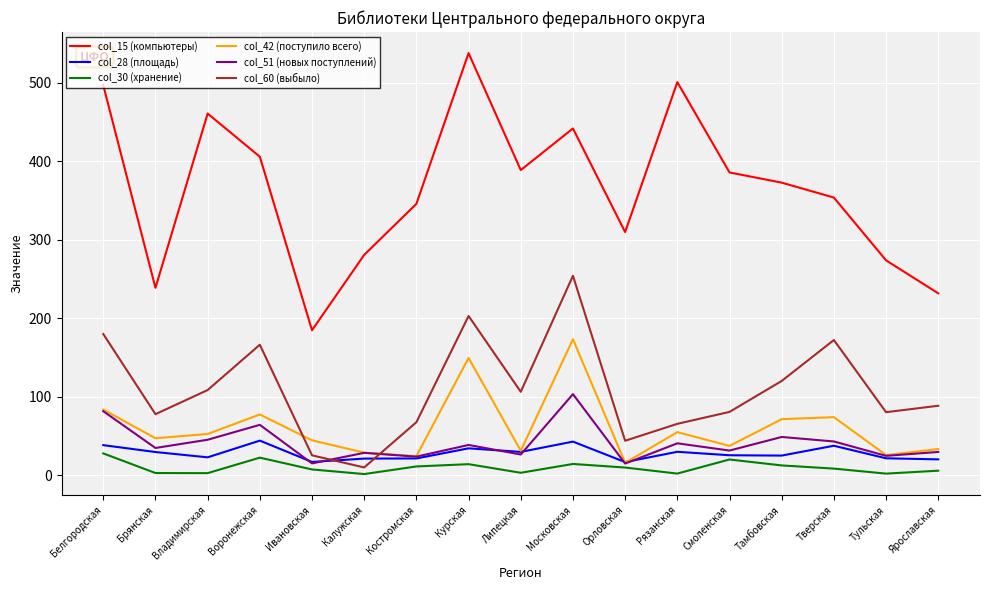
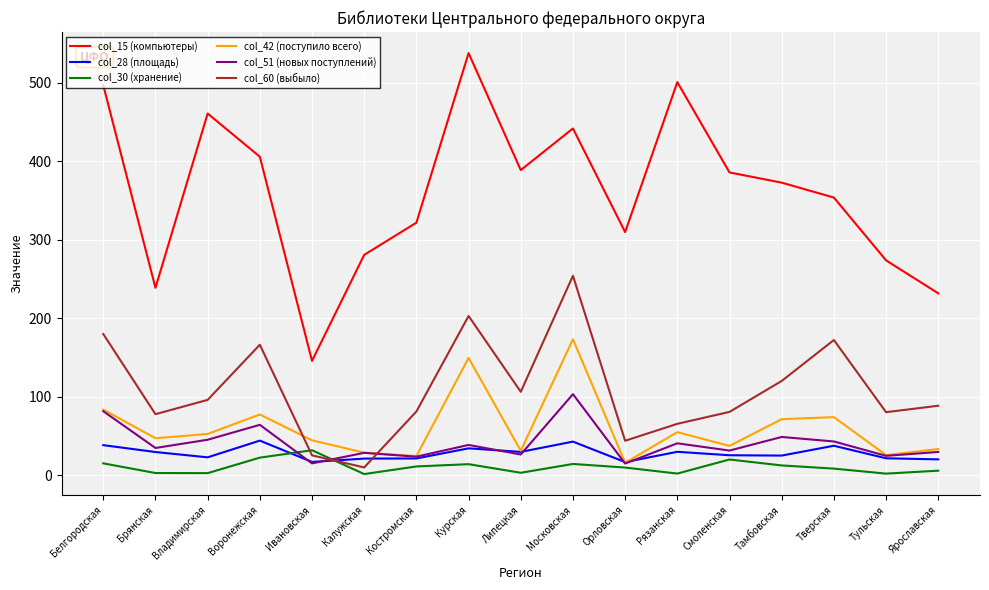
  {
    "col_15 (компьютеры)": {
      "Брянская": 240,
      "Владимирская": 460,
      "Воронежская": 410,
-     "Ивановская": 190,
+     "Ивановская": 150,
      "Калужская": 280,
-     "Костромская": 350,
+     "Костромская": 320,
      "Курская": 540,
      "Липецкая": 390,
      "Московская": 440,
      "Орловская": 310,
      "Рязанская": 500,
      "Смоленская": 390,
      "Тамбовская": 370,
      "Тверская": 350,
      "Тульская": 270,
      "Ярославская": 230
    },
    "col_28 (площадь)": {
      "Белгородская": 40,
      "Брянская": 30,
      "Владимирская": 20,
      "Воронежская": 40,
      "Калужская": 20,
      "Курская": 30,
      "Московская": 40,
      "Рязанская": 30,
      "Смоленская": 30,
      "Тамбовская": 30,
      "Тверская": 40,
      "Ярославская": 20
    },
    "col_30 (хранение)": {
-     "Белгородская": 30,
+     "Белгородская": 20,
      "Брянская": 0,
      "Владимирская": 0,
      "Воронежская": 20,
-     "Ивановская": 10,
+     "Ивановская": 30,
      "Калужская": 0,
      "Костромская": 10,
      "Курская": 10,
      "Липецкая": 0,
      "Московская": 10,
      "Орловская": 10,
      "Рязанская": 0,
      "Смоленская": 20,
      "Тамбовская": 10,
      "Тверская": 10,
      "Тульская": 0,
      "Ярославская": 10
    },
    "col_42 (поступило всего)": {
      "Брянская": 50,
      "Владимирская": 50,
      "Воронежская": 80,
      "Ивановская": 40,
      "Курская": 150,
      "Московская": 170,
      "Рязанская": 60,
      "Смоленская": 40,
      "Тамбовская": 70,
      "Тверская": 70,
      "Ярославская": 30
    },
    "col_51 (новых поступлений)": {
      "Брянская": 40,
      "Владимирская": 50,
      "Воронежская": 60,
      "Курская": 40,
      "Липецкая": 30,
      "Московская": 100,
      "Рязанская": 40,
      "Смоленская": 30,
      "Тамбовская": 50,
      "Тверская": 40,
      "Ярославская": 30
    },
    "col_60 (выбыло)": {
      "Белгородская": 180,
      "Брянская": 80,
-     "Владимирская": 110,
+     "Владимирская": 100,
      "Воронежская": 170,
      "Ивановская": 30,
      "Калужская": 10,
-     "Костромская": 70,
+     "Костромская": 80,
      "Курская": 200,
      "Липецкая": 110,
      "Московская": 250,
      "Орловская": 40,
      "Рязанская": 70,
      "Смоленская": 80,
      "Тамбовская": 120,
      "Тверская": 170,
      "Тульская": 80,
      "Ярославская": 90
    }
  }
